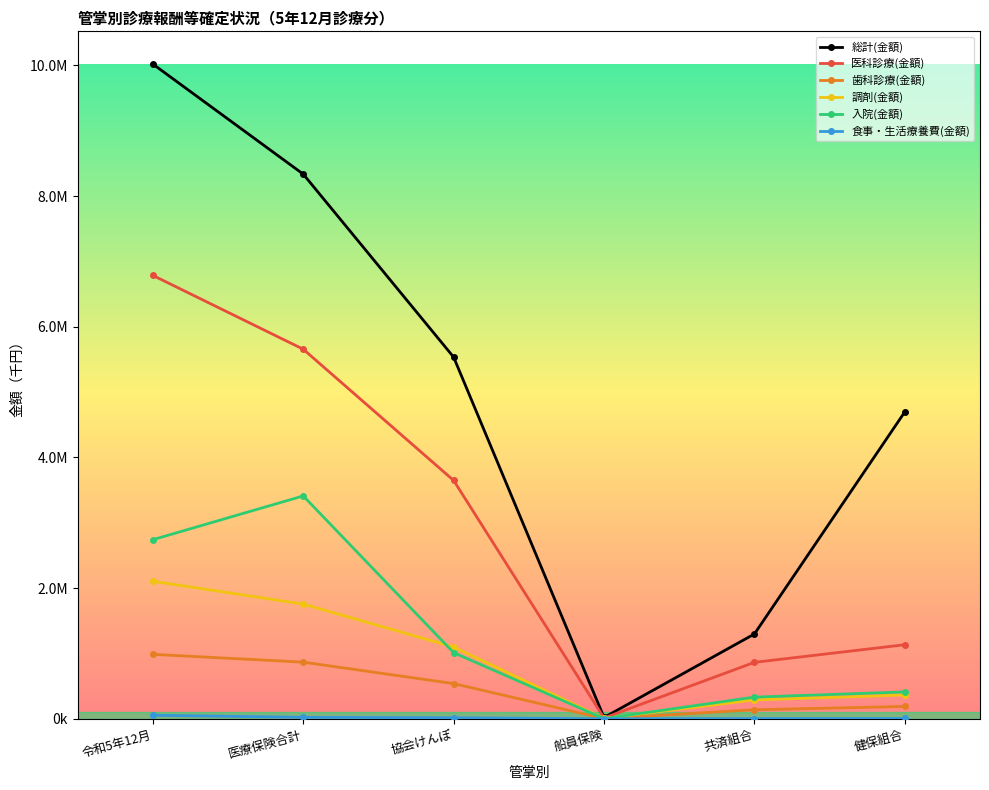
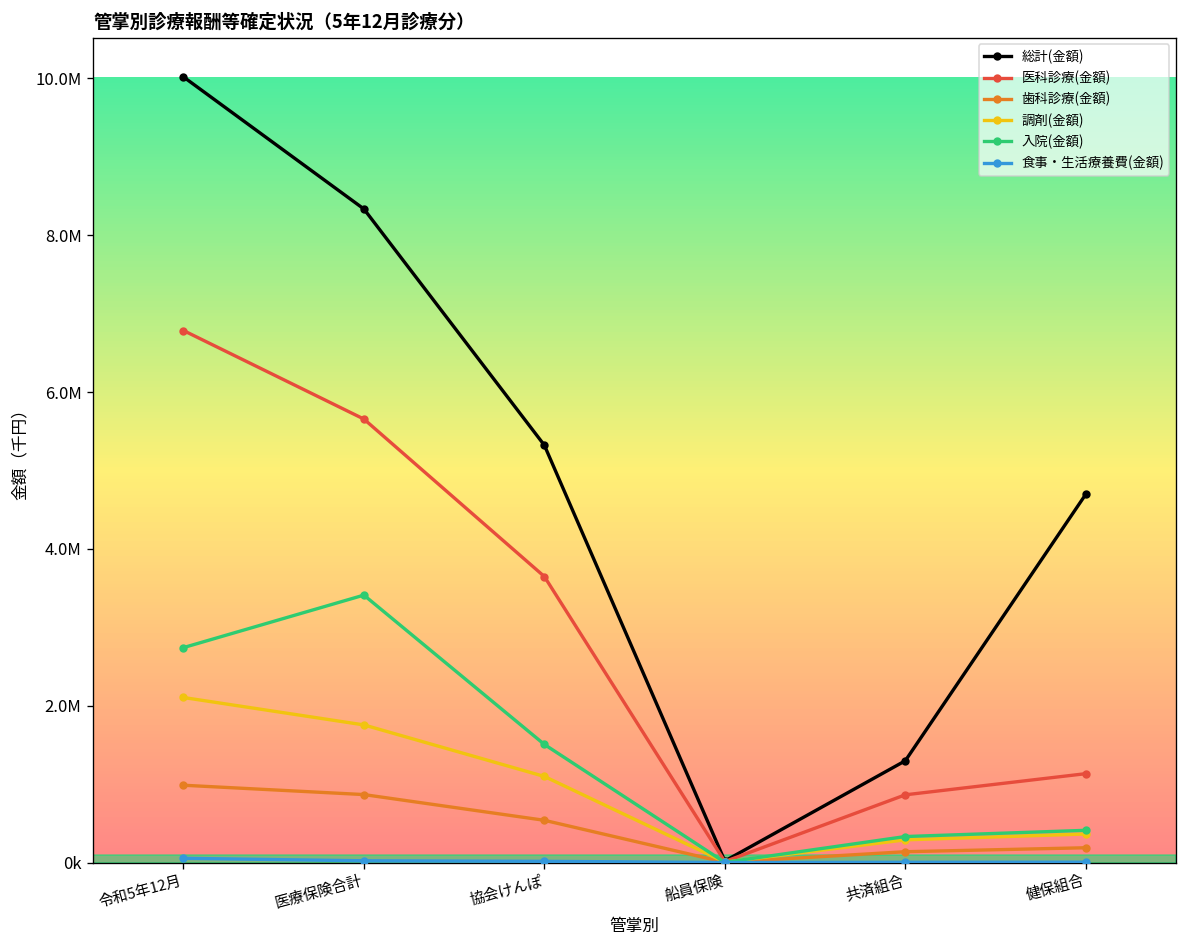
  {
    "総計(金額)": {
      "令和5年12月": 10000000,
      "医療保険合計": 8300000,
-     "協会けんぽ": 5500000,
+     "協会けんぽ": 5300000,
      "共済組合": 1300000,
      "健保組合": 4700000
    },
    "調剤(金額)": {
      "令和5年12月": 2100000,
      "医療保険合計": 1800000,
      "協会けんぽ": 1100000,
      "共済組合": 300000,
      "健保組合": 400000
    },
    "入院(金額)": {
      "令和5年12月": 2700000,
      "医療保険合計": 3400000,
-     "協会けんぽ": 1000000,
+     "協会けんぽ": 1500000,
      "共済組合": 300000,
      "健保組合": 400000
    }
  }
